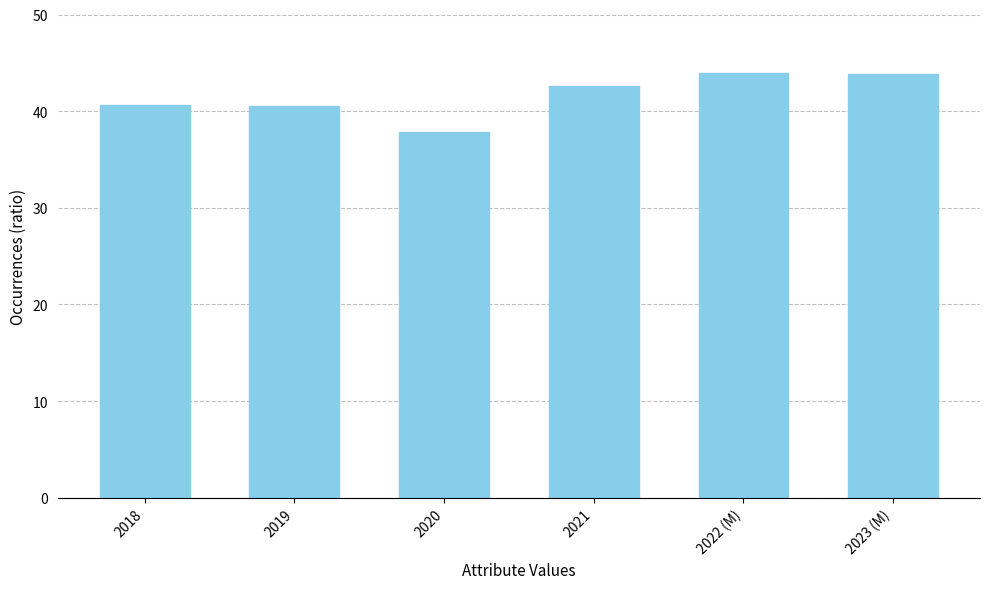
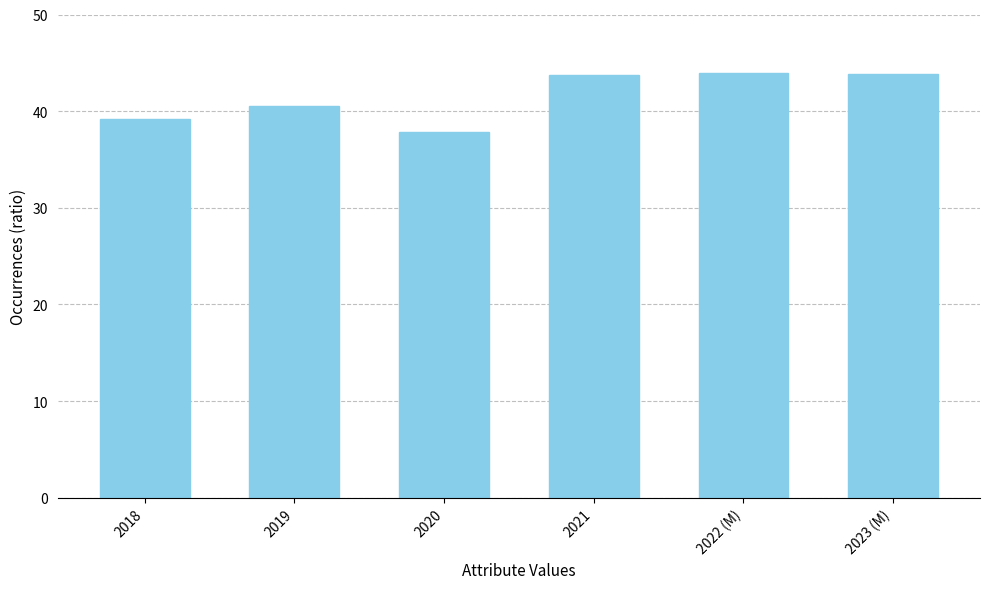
  {
-   "2018": 41,
+   "2018": 39,
    "2019": 41,
    "2020": 38,
-   "2021": 43,
+   "2021": 44,
    "2022 (M)": 44,
    "2023 (M)": 44
  }
